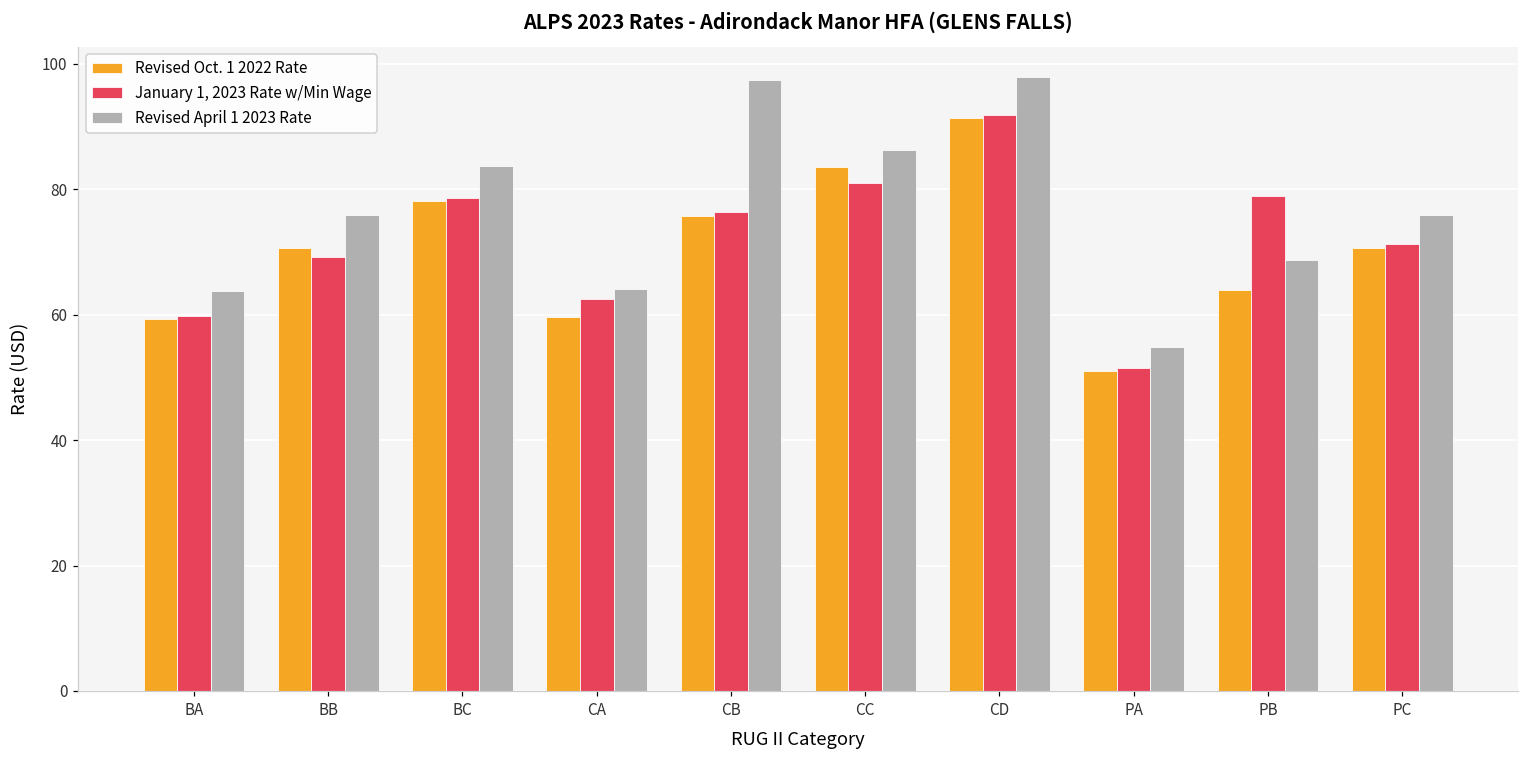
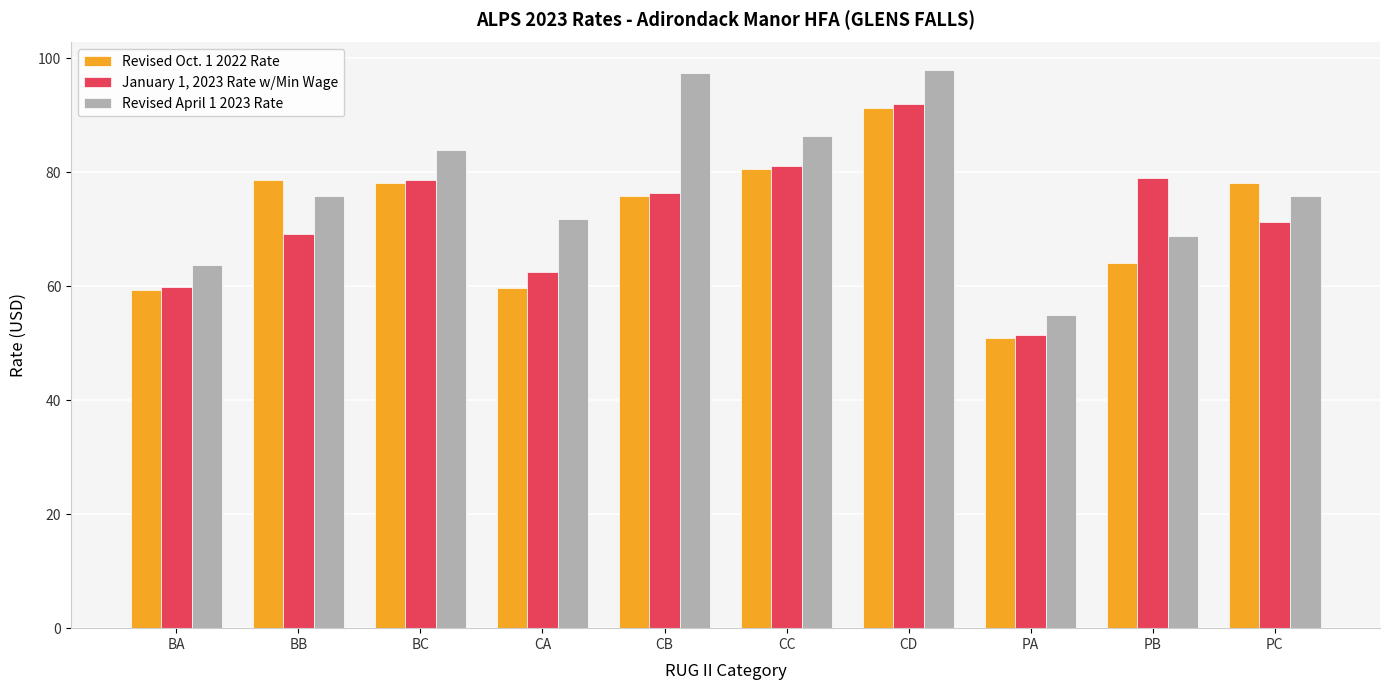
  {
    "Revised Oct. 1 2022 Rate": {
      "BA": 59,
-     "BB": 71,
+     "BB": 79,
      "BC": 78,
      "CA": 60,
      "CB": 76,
-     "CC": 84,
+     "CC": 80,
      "CD": 91,
      "PA": 51,
      "PB": 64,
-     "PC": 71
+     "PC": 78
    },
    "January 1, 2023 Rate w/Min Wage": {
      "BA": 60,
      "BB": 69,
      "BC": 79,
      "CA": 62,
      "CB": 76,
      "CC": 81,
      "CD": 92,
      "PA": 52,
      "PB": 79,
      "PC": 71
    },
    "Revised April 1 2023 Rate": {
      "BA": 64,
      "BB": 76,
      "BC": 84,
-     "CA": 64,
+     "CA": 72,
      "CB": 97,
      "CC": 86,
      "CD": 98,
      "PA": 55,
      "PB": 69,
      "PC": 76
    }
  }
